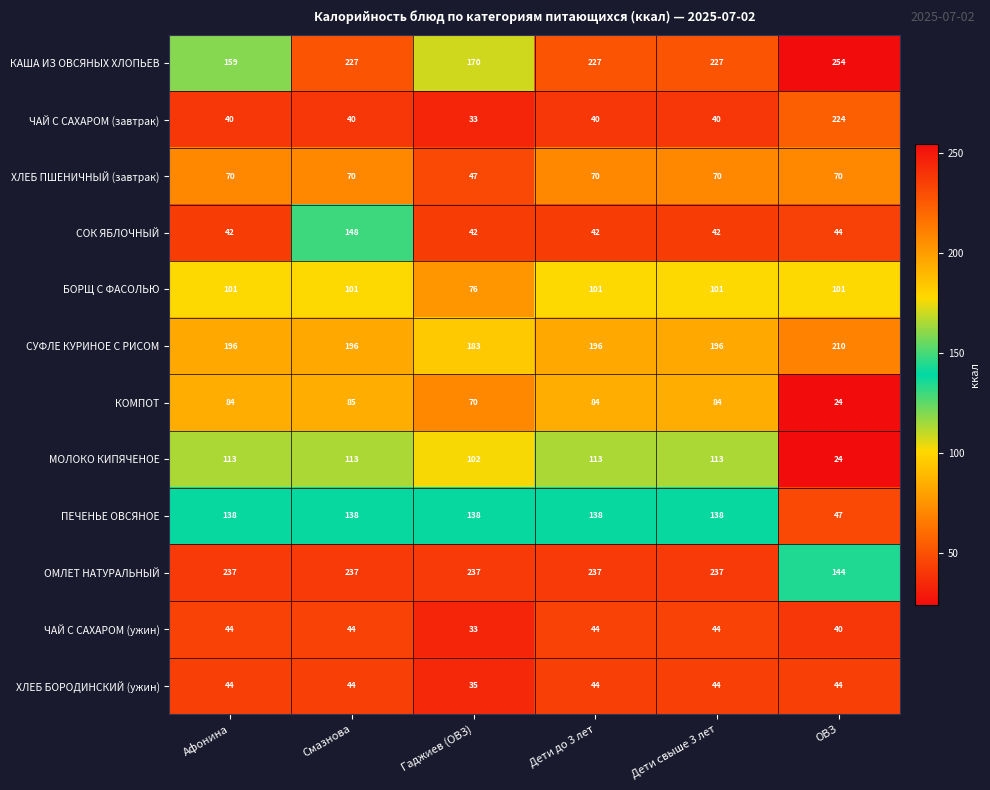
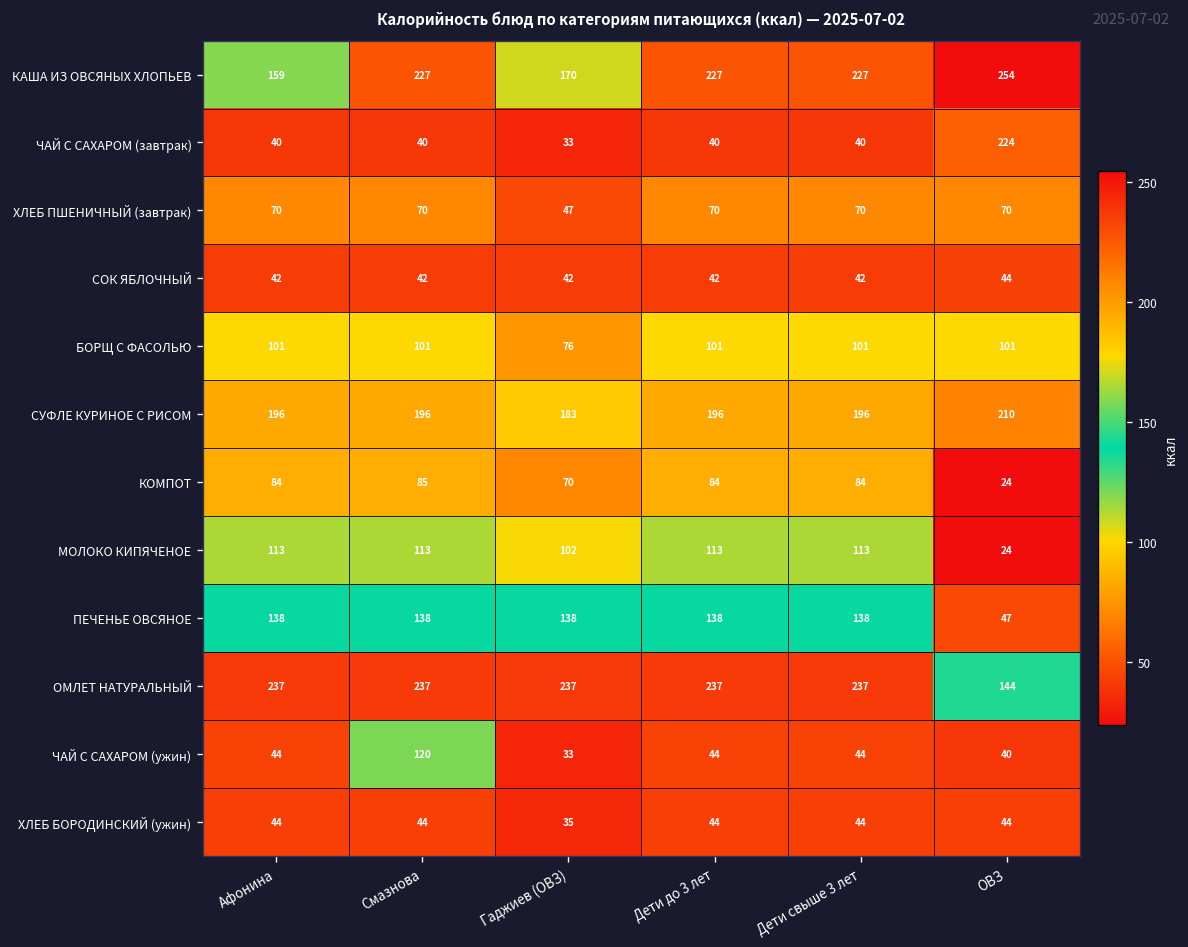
  {
    "СОК ЯБЛОЧНЫЙ": {
-     "Смазнова": 148
+     "Смазнова": 42
    },
    "ЧАЙ С САХАРОМ (ужин)": {
-     "Смазнова": 44
+     "Смазнова": 120
    }
  }
